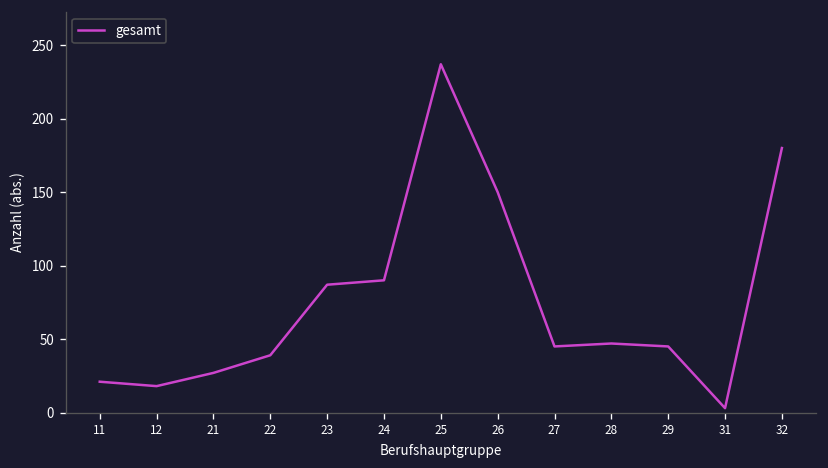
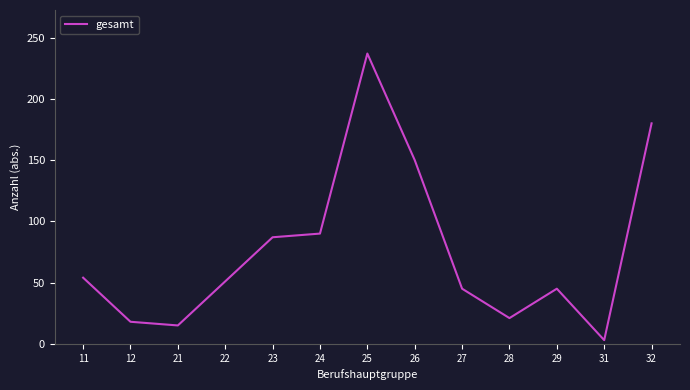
  {
-   "11": 21,
+   "11": 54,
    "12": 18,
-   "21": 27,
-   "22": 39,
+   "21": 15,
+   "22": 51,
    "23": 87,
    "24": 90,
    "25": 237,
    "26": 150,
    "27": 45,
-   "28": 47,
+   "28": 21,
    "29": 45,
    "31": 3,
    "32": 180
  }
